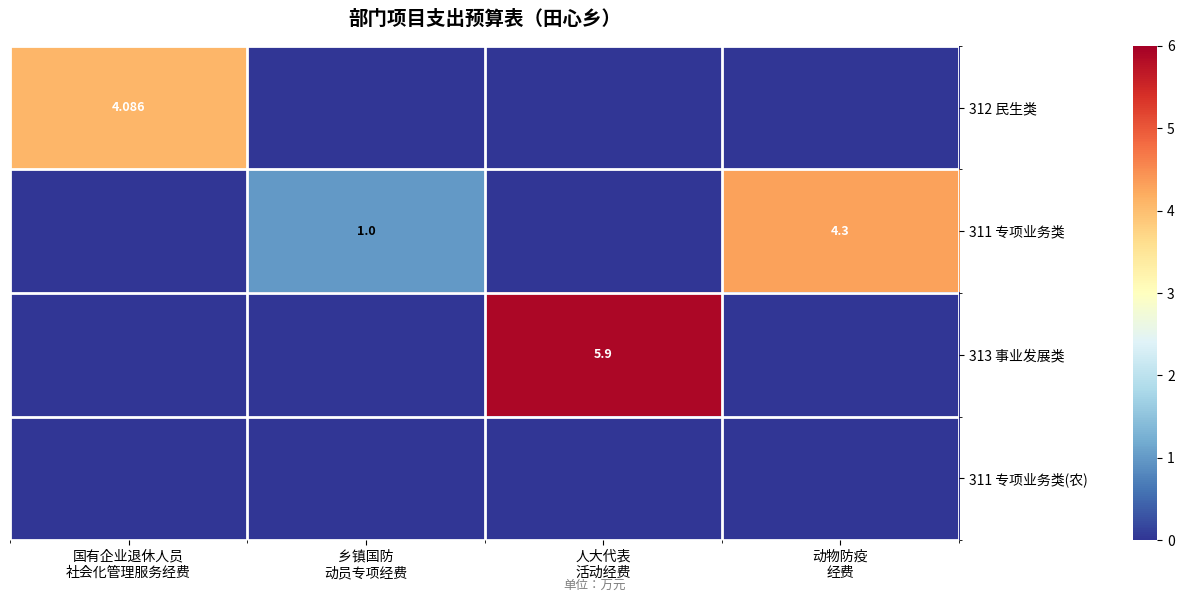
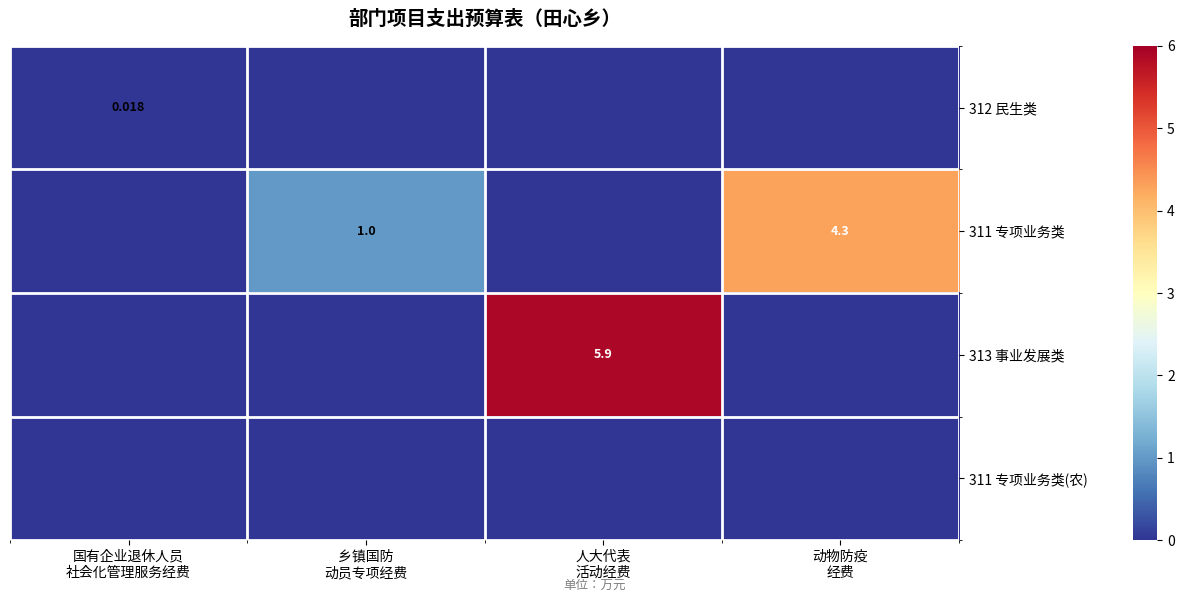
  {
    "312 民生类": {
-     "国有企业退休人员 社会化管理服务经费": 4.086
+     "国有企业退休人员 社会化管理服务经费": 0.018
    },
    "311 专项业务类": {
      "乡镇国防 动员专项经费": 1.0,
      "动物防疫 经费": 4.3
    },
    "313 事业发展类": {
      "人大代表 活动经费": 5.9
    }
  }
